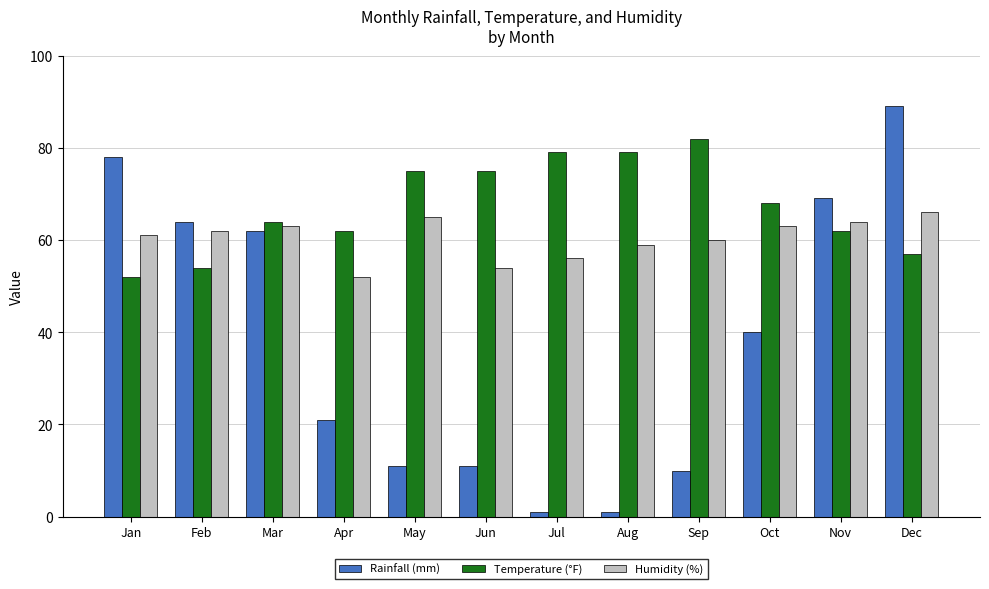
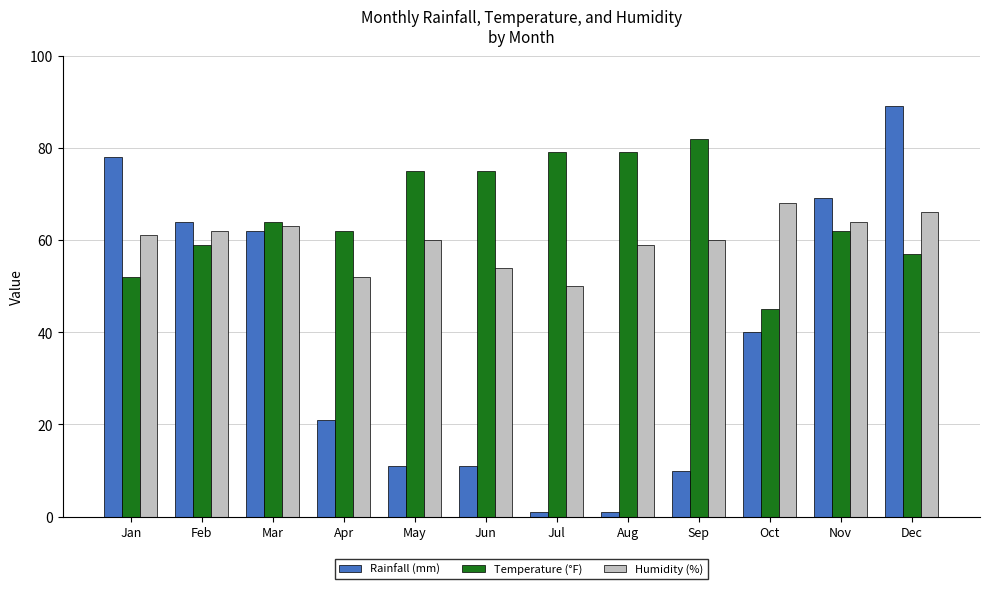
  {
    "Rainfall (mm)": {
      "Jan": 78,
      "Feb": 64,
      "Mar": 62,
      "Apr": 21,
      "May": 11,
      "Jun": 11,
      "Jul": 1,
      "Aug": 1,
      "Sep": 10,
      "Oct": 40,
      "Nov": 69,
      "Dec": 89
    },
    "Temperature (°F)": {
      "Jan": 52,
-     "Feb": 54,
+     "Feb": 59,
      "Mar": 64,
      "Apr": 62,
      "May": 75,
      "Jun": 75,
      "Jul": 79,
      "Aug": 79,
      "Sep": 82,
-     "Oct": 68,
+     "Oct": 45,
      "Nov": 62,
      "Dec": 57
    },
    "Humidity (%)": {
      "Jan": 61,
      "Feb": 62,
      "Mar": 63,
      "Apr": 52,
-     "May": 65,
+     "May": 60,
      "Jun": 54,
-     "Jul": 56,
+     "Jul": 50,
      "Aug": 59,
      "Sep": 60,
-     "Oct": 63,
+     "Oct": 68,
      "Nov": 64,
      "Dec": 66
    }
  }
